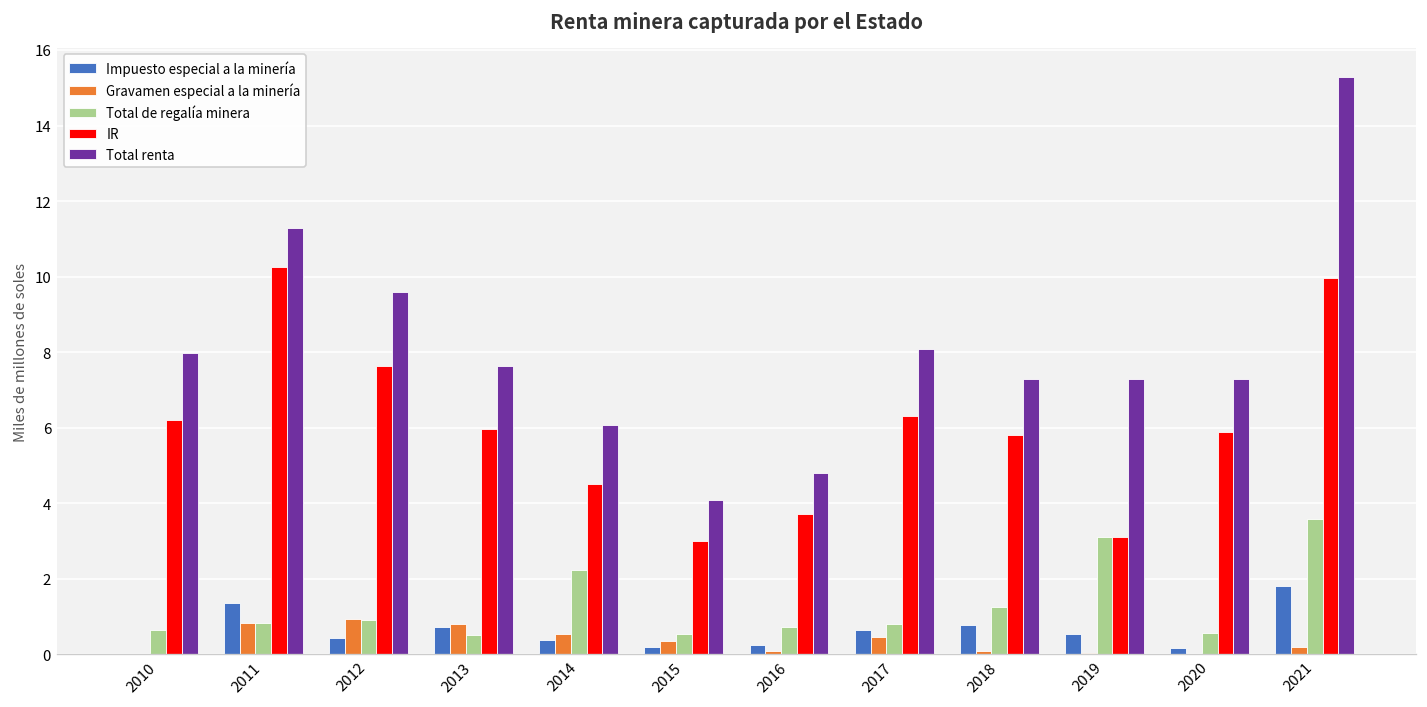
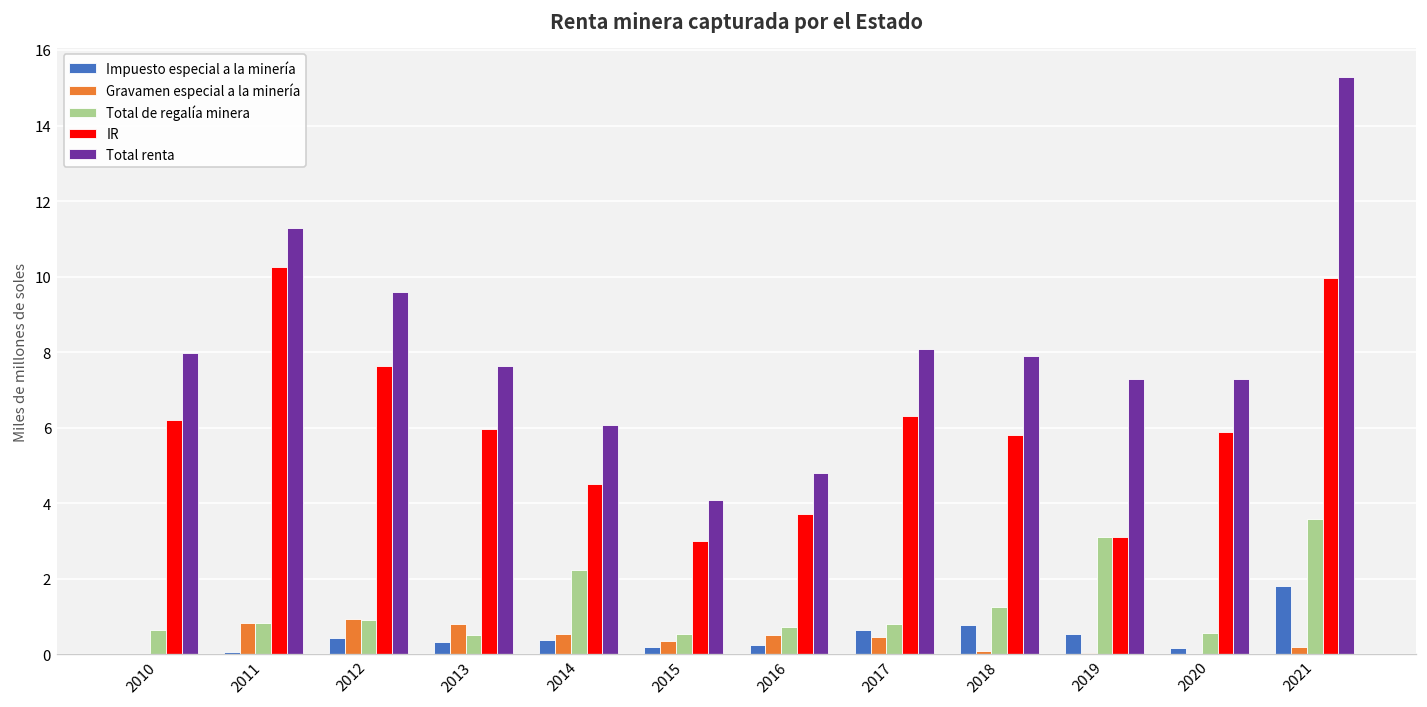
  {
    "Impuesto especial a la minería": {
      "2010": 0.0,
-     "2011": 1.4,
+     "2011": 0.1,
      "2012": 0.4,
-     "2013": 0.7,
+     "2013": 0.3,
      "2014": 0.4,
      "2015": 0.2,
      "2016": 0.2,
      "2017": 0.6,
      "2018": 0.8,
      "2019": 0.5,
      "2020": 0.2,
      "2021": 1.8
    },
    "Gravamen especial a la minería": {
      "2010": 0.0,
      "2011": 0.8,
      "2012": 0.9,
      "2013": 0.8,
      "2014": 0.5,
      "2015": 0.3,
-     "2016": 0.1,
+     "2016": 0.5,
      "2017": 0.5,
      "2018": 0.1,
      "2021": 0.2
    },
    "Total de regalía minera": {
      "2010": 0.6,
      "2011": 0.8,
      "2012": 0.9,
      "2013": 0.5,
      "2014": 2.2,
      "2015": 0.6,
      "2016": 0.7,
      "2017": 0.8,
      "2018": 1.2,
      "2019": 3.1,
      "2020": 0.6,
      "2021": 3.6
    },
    "IR": {
      "2010": 6.2,
      "2011": 10.2,
      "2012": 7.6,
      "2013": 6.0,
      "2014": 4.5,
      "2015": 3.0,
      "2016": 3.7,
      "2017": 6.3,
      "2018": 5.8,
      "2019": 3.1,
      "2020": 5.9,
      "2021": 10.0
    },
    "Total renta": {
      "2010": 8.0,
      "2011": 11.3,
      "2012": 9.6,
      "2013": 7.6,
      "2014": 6.1,
      "2015": 4.1,
      "2016": 4.8,
      "2017": 8.1,
-     "2018": 7.3,
+     "2018": 7.9,
      "2019": 7.3,
      "2020": 7.3,
      "2021": 15.3
    }
  }
